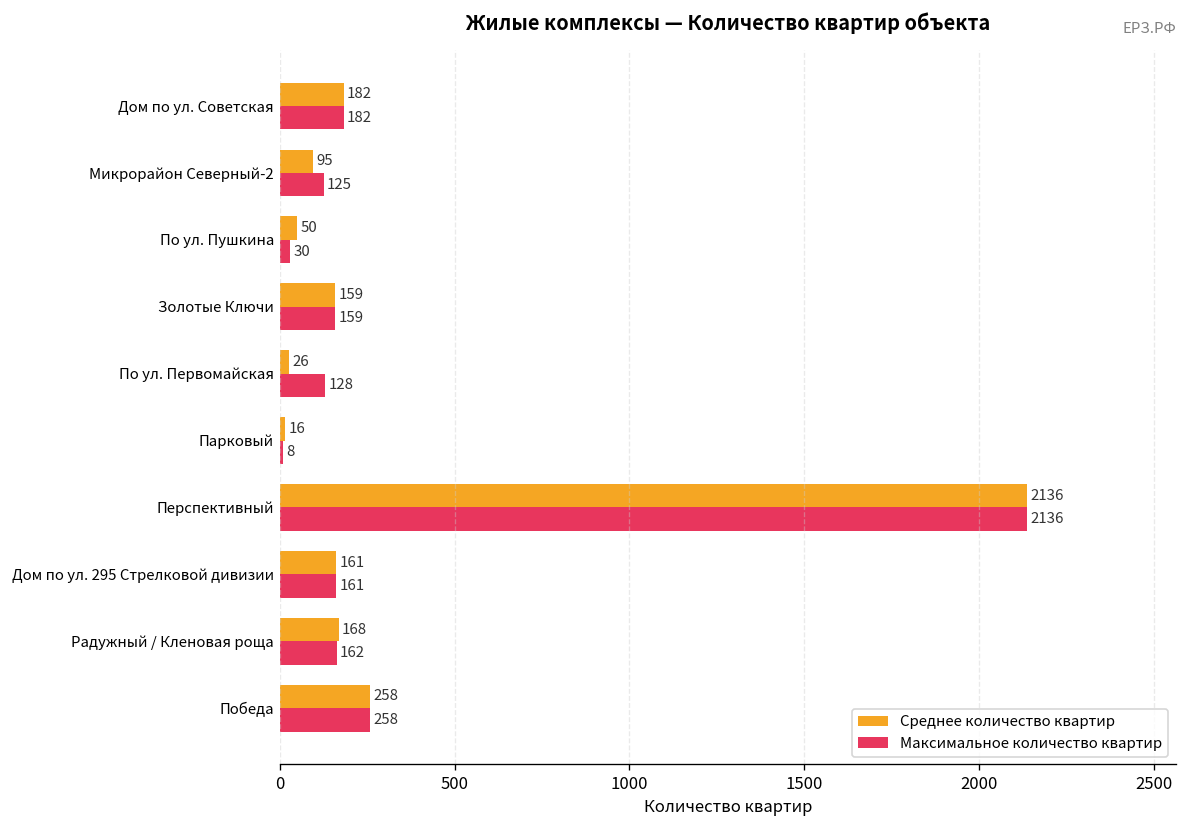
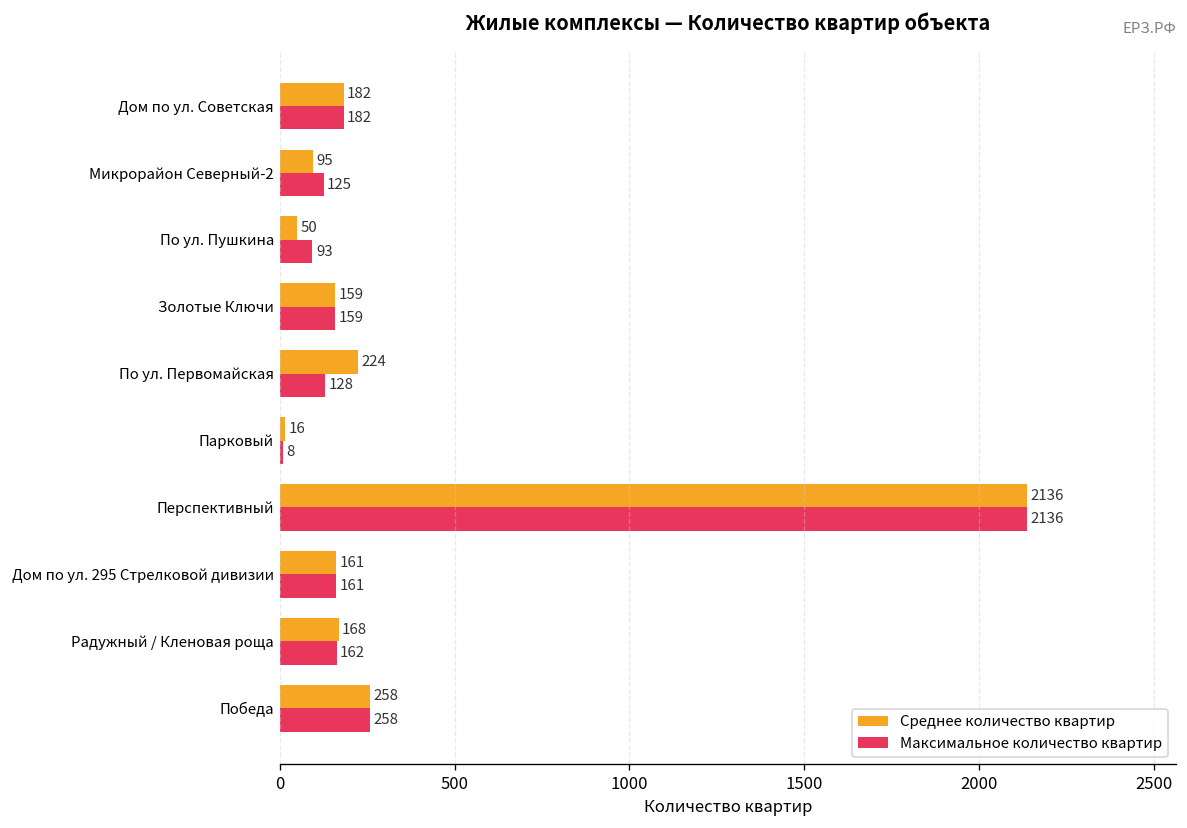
  {
    "Среднее количество квартир": {
      "Дом по ул. Советская": 182,
      "Микрорайон Северный-2": 95,
      "По ул. Пушкина": 50,
      "Золотые Ключи": 159,
-     "По ул. Первомайская": 26,
+     "По ул. Первомайская": 224,
      "Парковый": 16,
      "Перспективный": 2136,
      "Дом по ул. 295 Стрелковой дивизии": 161,
      "Радужный / Кленовая роща": 168,
      "Победа": 258
    },
    "Максимальное количество квартир": {
      "Дом по ул. Советская": 182,
      "Микрорайон Северный-2": 125,
-     "По ул. Пушкина": 30,
+     "По ул. Пушкина": 93,
      "Золотые Ключи": 159,
      "По ул. Первомайская": 128,
      "Парковый": 8,
      "Перспективный": 2136,
      "Дом по ул. 295 Стрелковой дивизии": 161,
      "Радужный / Кленовая роща": 162,
      "Победа": 258
    }
  }
